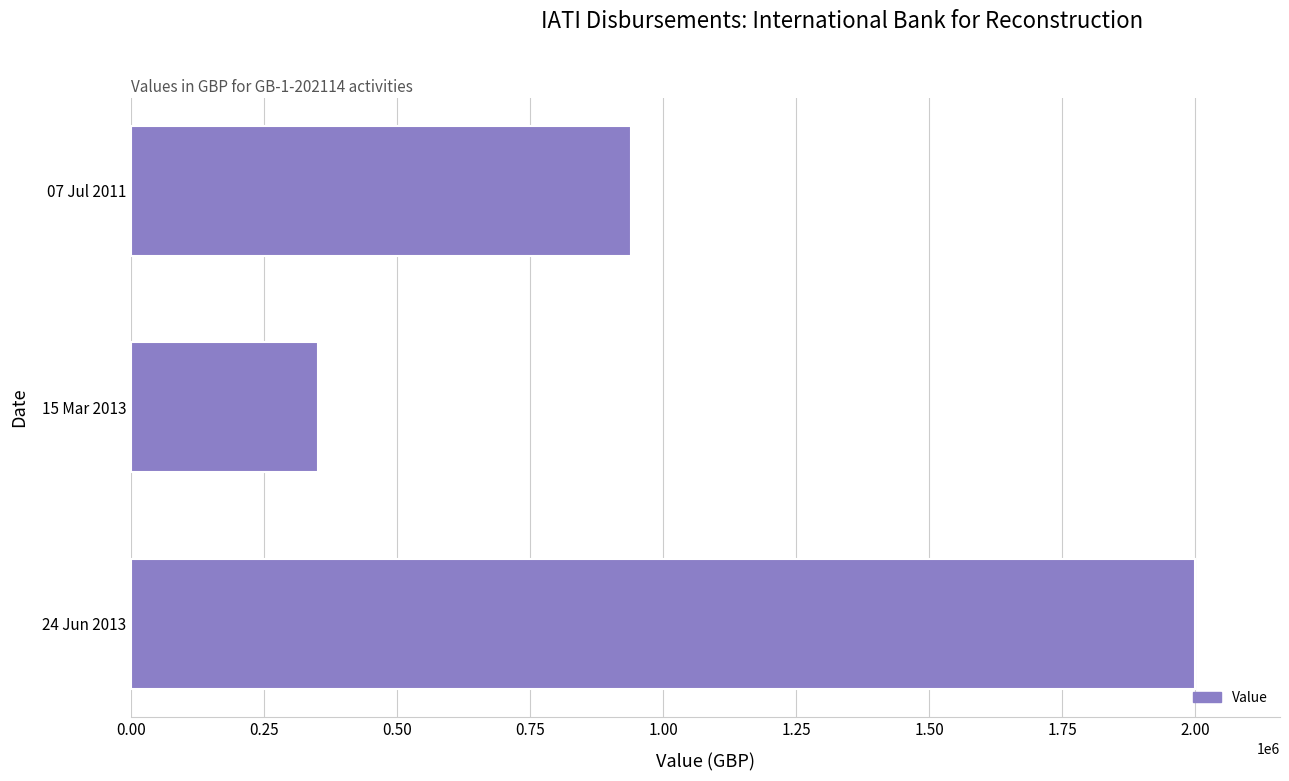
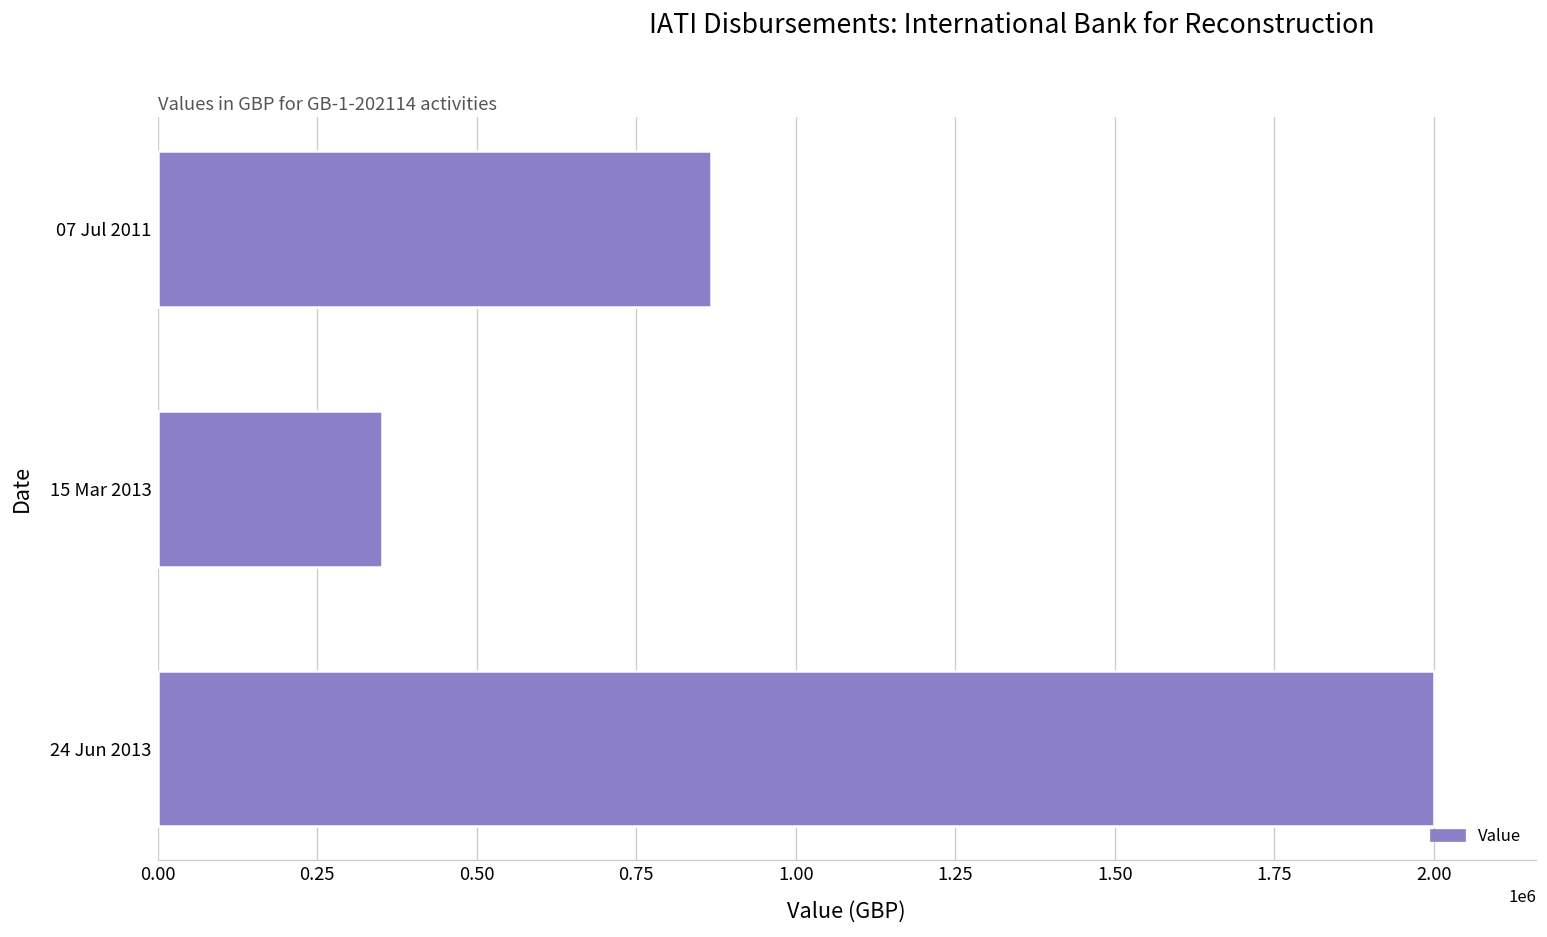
  {
-   "07 Jul 2011": 940000,
+   "07 Jul 2011": 870000,
    "15 Mar 2013": 350000,
    "24 Jun 2013": 2000000
  }
